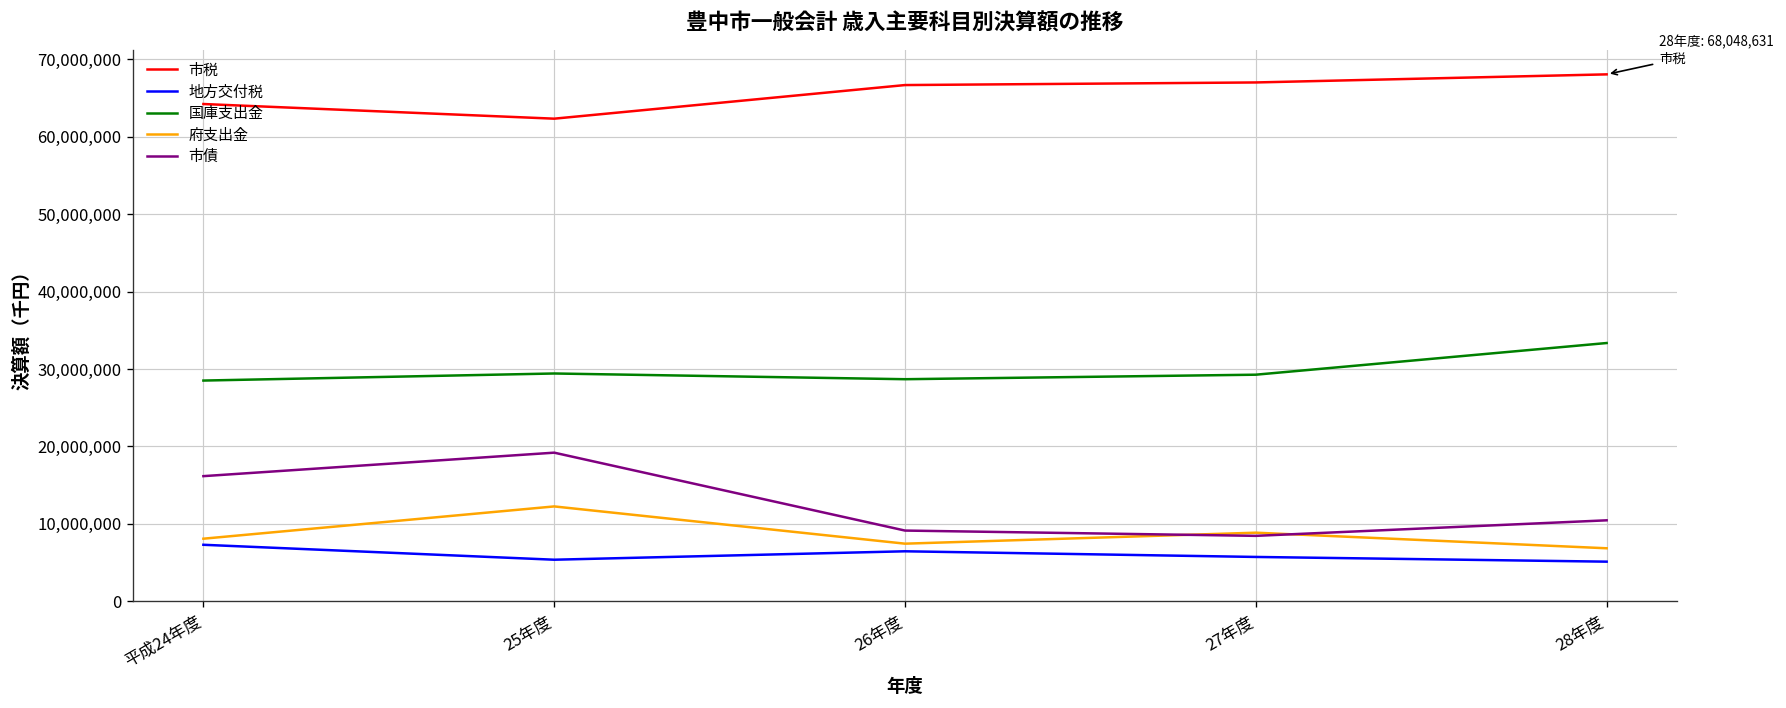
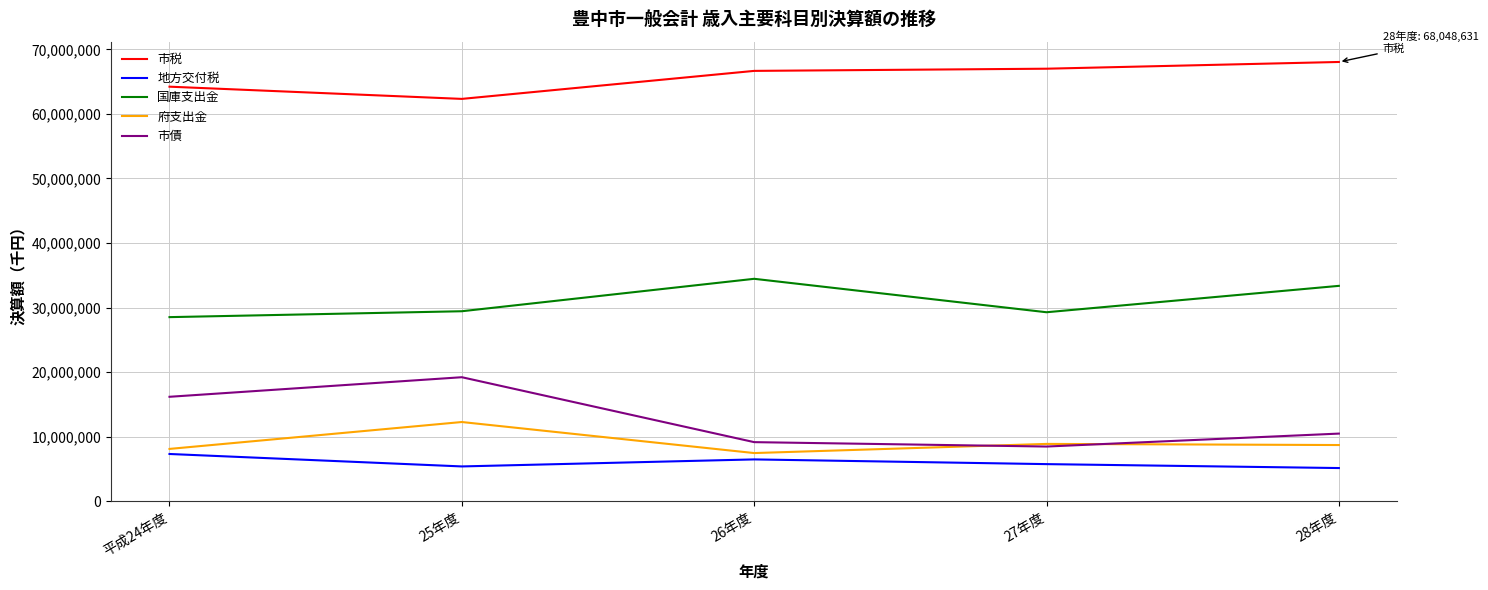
  {
    "市税": {
      "28年度": "68,048,631"
    },
    "地方交付税": {
      "平成24年度": "7,000,000",
      "25年度": "5,000,000",
      "26年度": "6,000,000",
      "27年度": "6,000,000",
      "28年度": "5,000,000"
    },
    "国庫支出金": {
      "平成24年度": "29,000,000",
      "25年度": "29,000,000",
-     "26年度": "29,000,000",
+     "26年度": "34,000,000",
      "27年度": "29,000,000",
      "28年度": "33,000,000"
    },
    "府支出金": {
      "平成24年度": "8,000,000",
      "25年度": "12,000,000",
      "26年度": "7,000,000",
      "27年度": "9,000,000",
-     "28年度": "7,000,000"
+     "28年度": "9,000,000"
    },
    "市債": {
      "平成24年度": "16,000,000",
      "25年度": "19,000,000",
      "26年度": "9,000,000",
      "27年度": "8,000,000",
      "28年度": "10,000,000"
    }
  }
